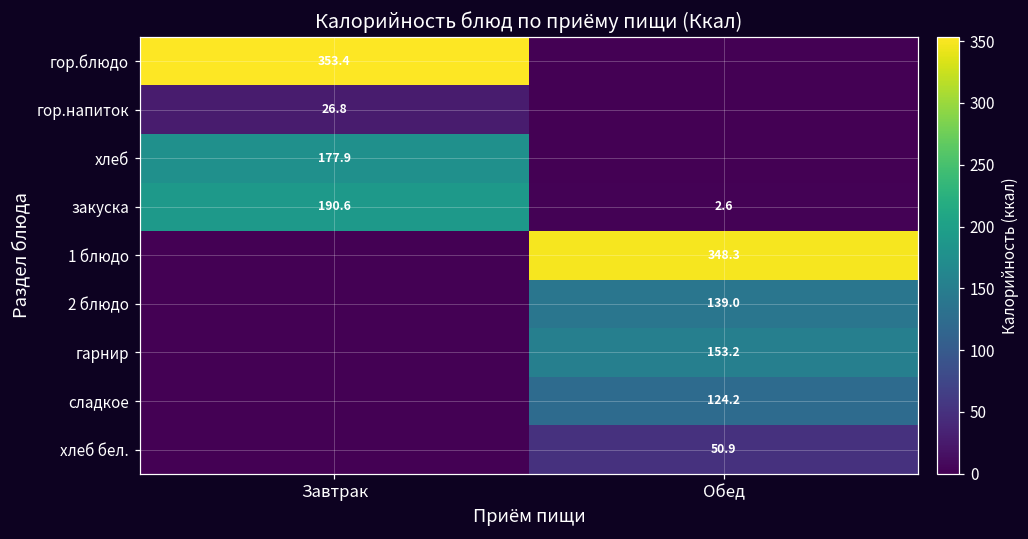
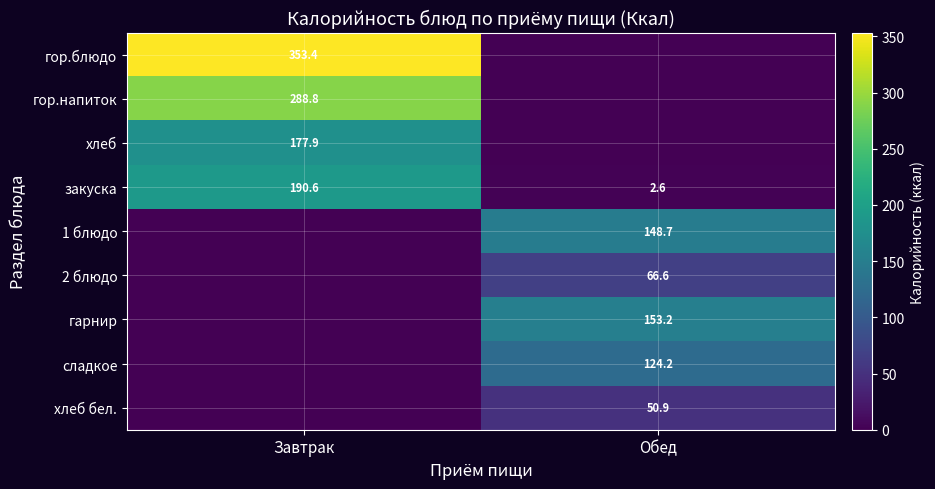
  {
    "гор.блюдо": {
      "Завтрак": 353.4
    },
    "гор.напиток": {
-     "Завтрак": 26.8
+     "Завтрак": 288.8
    },
    "хлеб": {
      "Завтрак": 177.9
    },
    "закуска": {
      "Завтрак": 190.6,
      "Обед": 2.6
    },
    "1 блюдо": {
-     "Обед": 348.3
+     "Обед": 148.7
    },
    "2 блюдо": {
-     "Обед": 139.0
+     "Обед": 66.6
    },
    "гарнир": {
      "Обед": 153.2
    },
    "сладкое": {
      "Обед": 124.2
    },
    "хлеб бел.": {
      "Обед": 50.9
    }
  }
